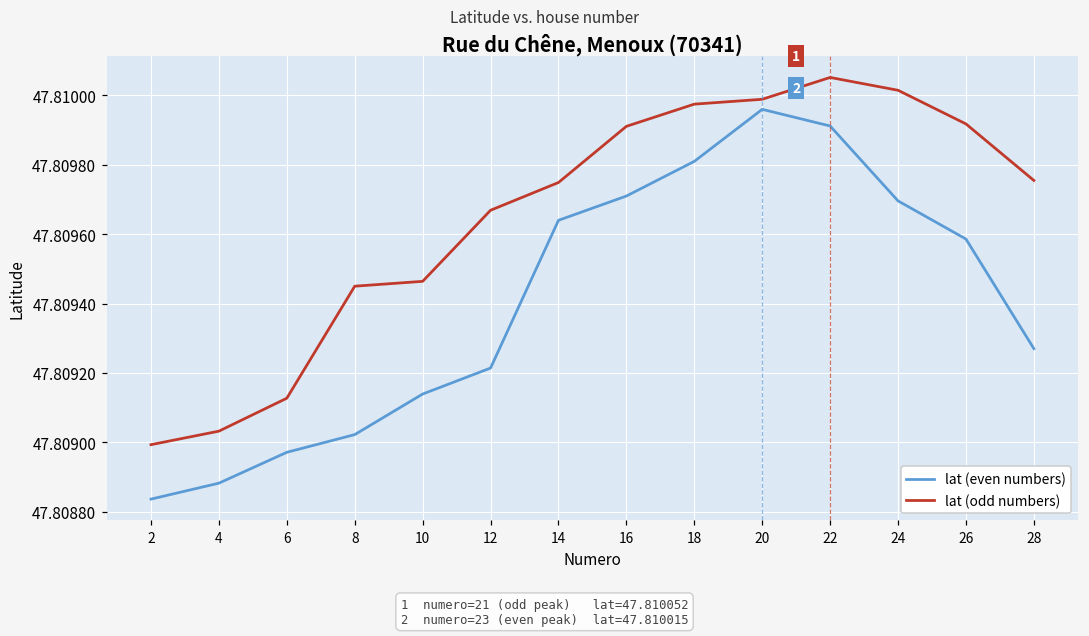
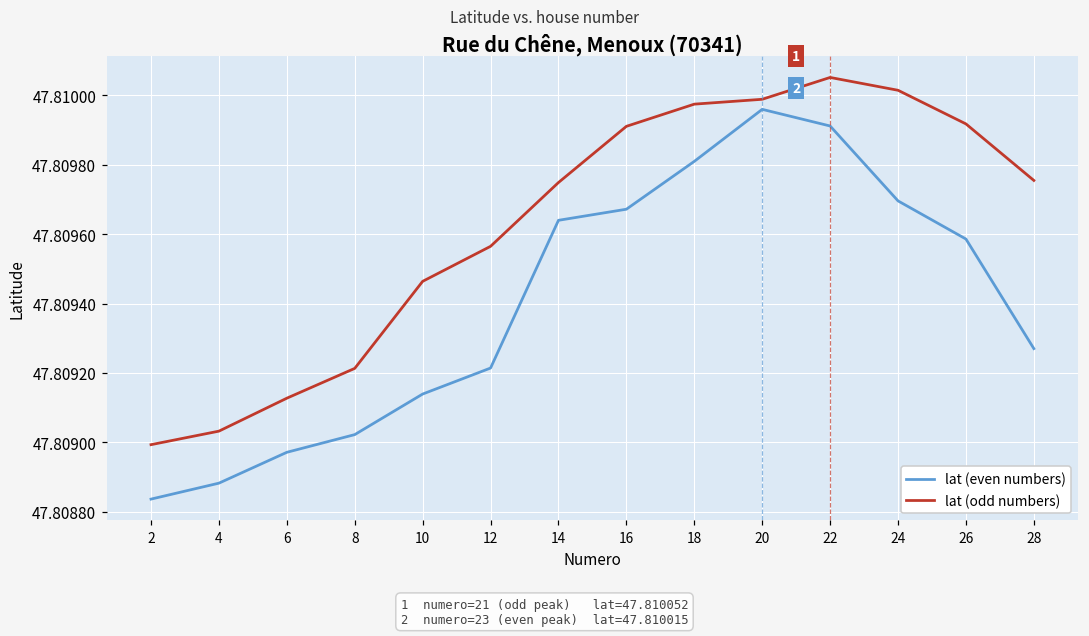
  {
    "lat (even numbers)": {
      "2": 47.80884,
      "4": 47.80888,
      "6": 47.80897,
      "8": 47.80902,
      "10": 47.80914,
      "12": 47.80921,
      "14": 47.80964,
-     "16": 47.80971,
+     "16": 47.80967,
      "18": 47.80981,
      "20": 47.80996,
      "22": 47.80991,
      "24": 47.80970,
      "26": 47.80959,
      "28": 47.80927
    },
    "lat (odd numbers)": {
      "2": 47.80899,
      "4": 47.80903,
      "6": 47.80913,
-     "8": 47.80945,
+     "8": 47.80921,
      "10": 47.80946,
-     "12": 47.80967,
+     "12": 47.80957,
      "14": 47.80975,
      "16": 47.80991,
      "18": 47.80998,
      "20": 47.80999,
      "22": 47.81005,
      "24": 47.81002,
      "26": 47.80992,
      "28": 47.80976
    }
  }
